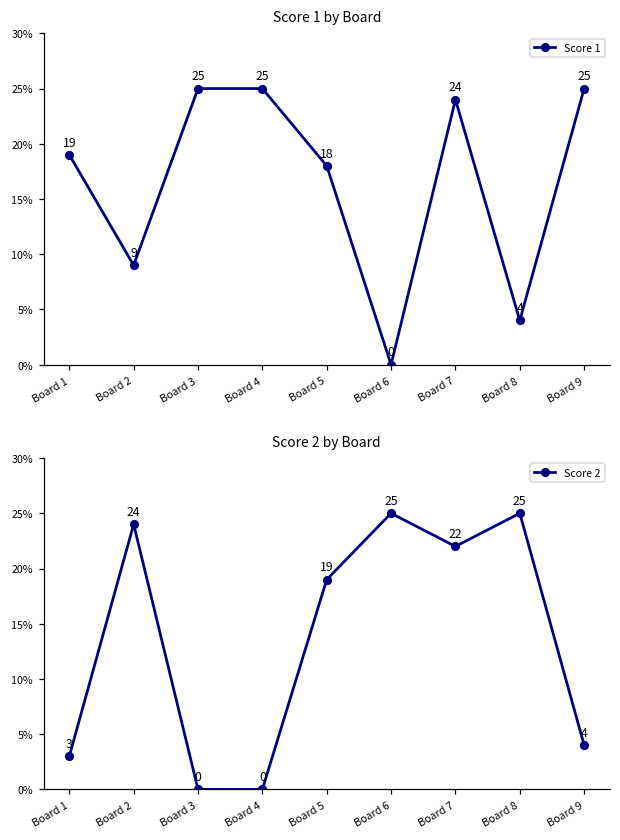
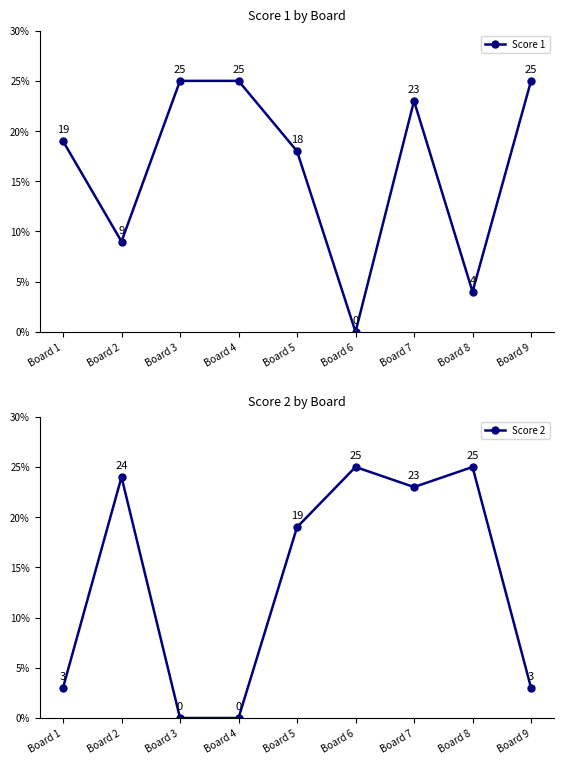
  {
    "Score 1 by Board": {
      "Board 1": 19,
      "Board 2": 9,
      "Board 3": 25,
      "Board 4": 25,
      "Board 5": 18,
      "Board 6": 0,
-     "Board 7": 24,
+     "Board 7": 23,
      "Board 8": 4,
      "Board 9": 25
    },
    "Score 2 by Board": {
      "Board 1": 3,
      "Board 2": 24,
      "Board 3": 0,
      "Board 4": 0,
      "Board 5": 19,
      "Board 6": 25,
-     "Board 7": 22,
+     "Board 7": 23,
      "Board 8": 25,
-     "Board 9": 4
+     "Board 9": 3
    }
  }
